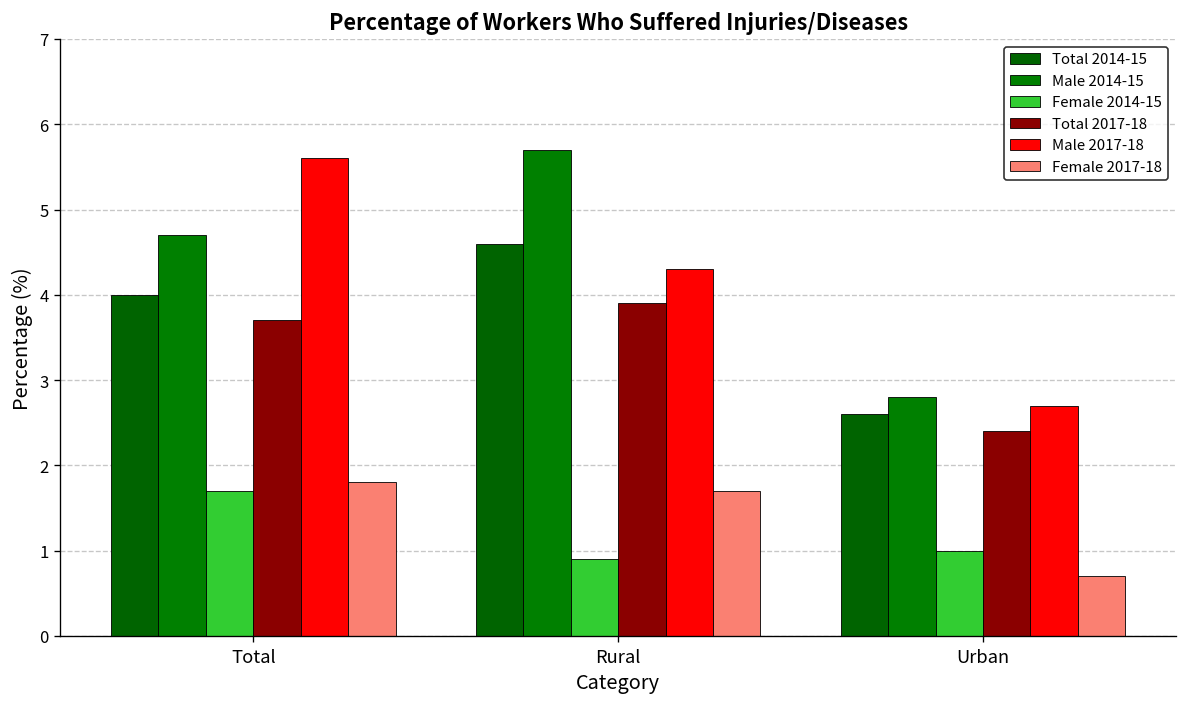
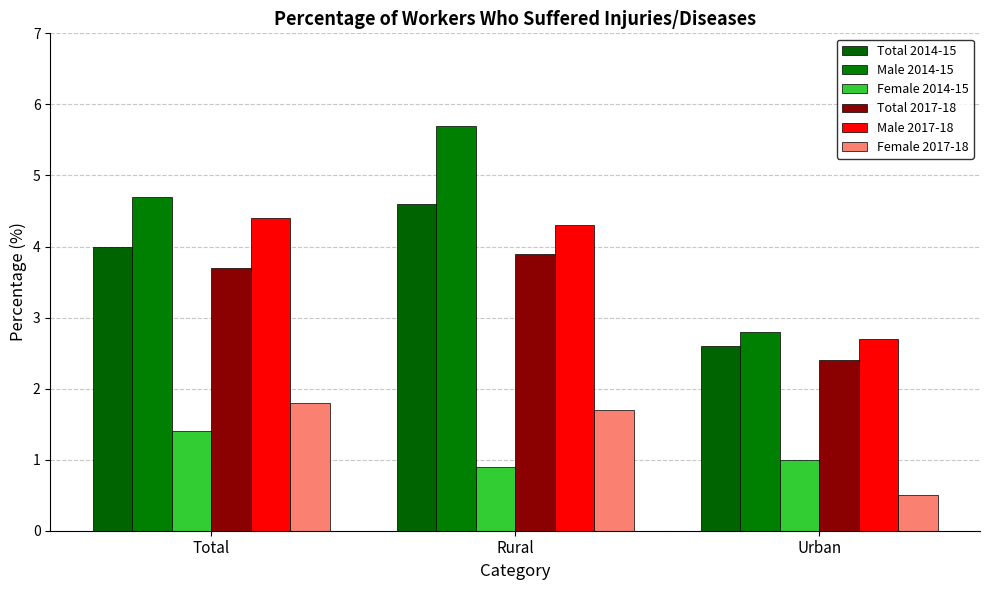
  {
    "Female 2014-15": {
-     "Total": 1.7,
+     "Total": 1.4,
      "Rural": 0.9,
      "Urban": 1.0
    },
    "Total 2017-18": {
      "Total": 3.7,
      "Rural": 3.9,
      "Urban": 2.4
    },
    "Male 2017-18": {
-     "Total": 5.6,
+     "Total": 4.4,
      "Rural": 4.3,
      "Urban": 2.7
    },
    "Female 2017-18": {
      "Total": 1.8,
      "Rural": 1.7,
-     "Urban": 0.7
+     "Urban": 0.5
    }
  }
